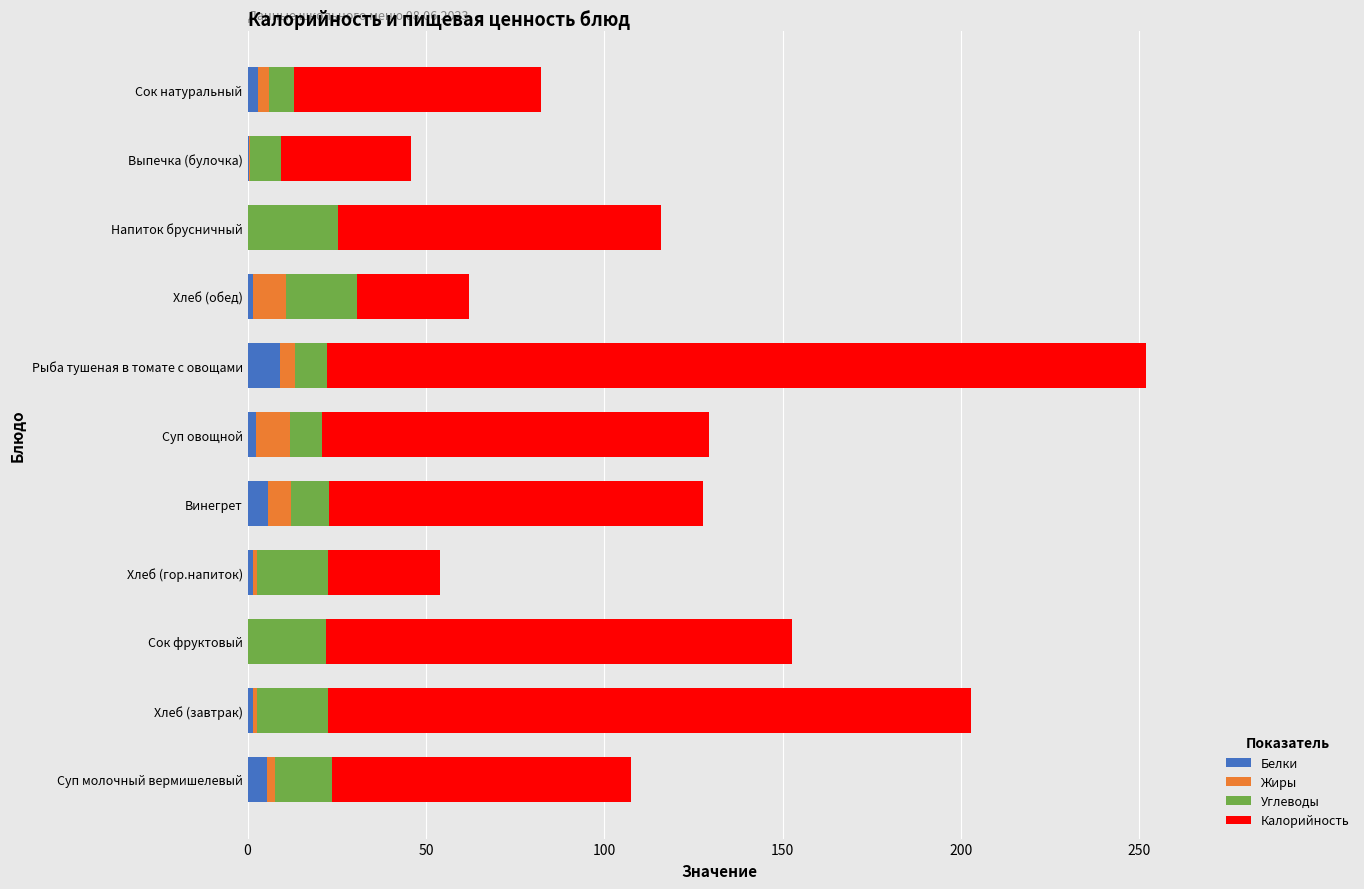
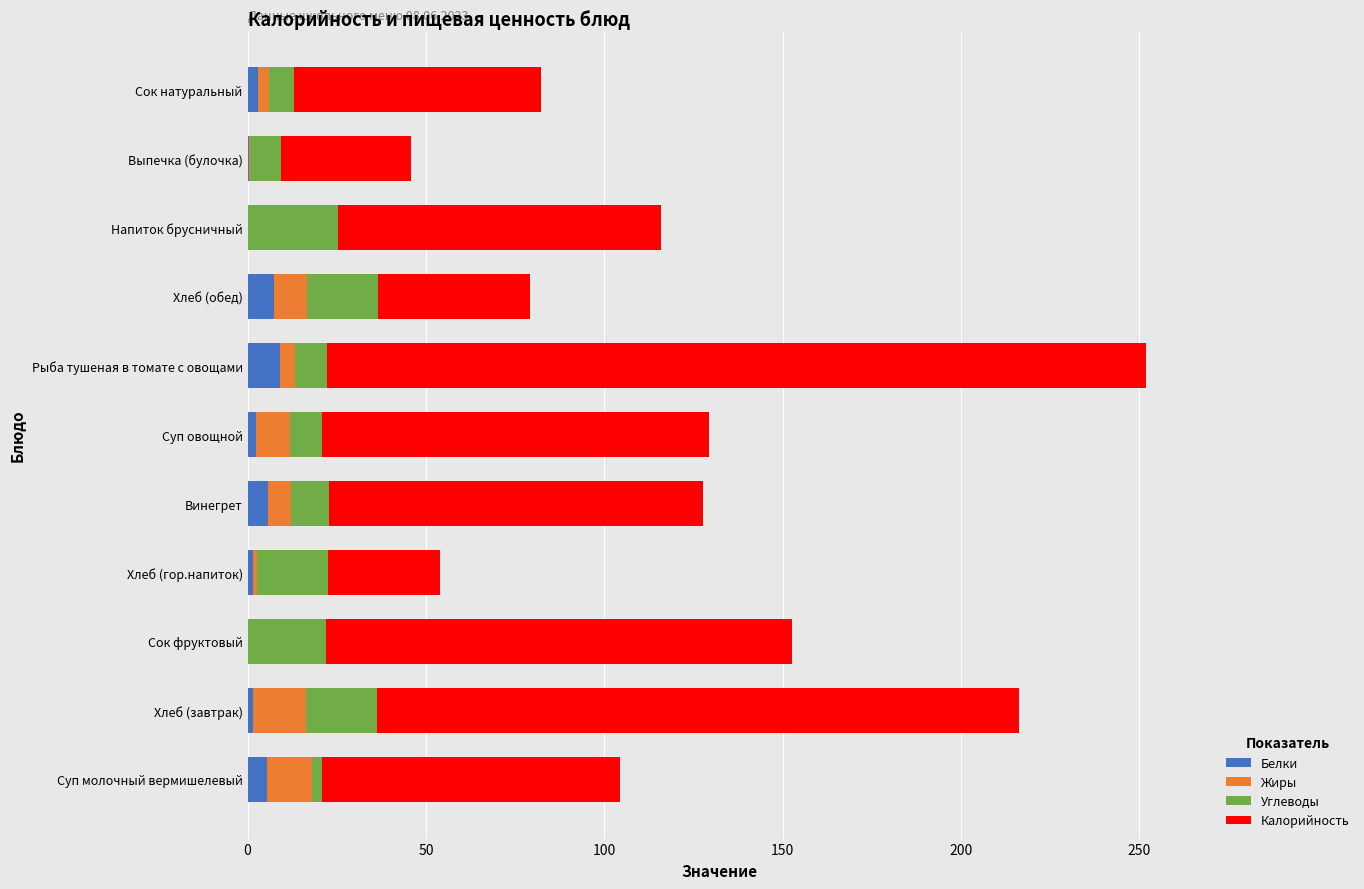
  {
    "Белки": {
      "Сок натуральный": 3,
-     "Хлеб (обед)": 2,
+     "Хлеб (обед)": 7,
      "Рыба тушеная в томате с овощами": 9,
      "Суп овощной": 3,
      "Винегрет": 6,
      "Хлеб (гор.напиток)": 2,
      "Сок фруктовый": 0,
      "Хлеб (завтрак)": 2,
      "Суп молочный вермишелевый": 5
    },
    "Жиры": {
      "Сок натуральный": 3,
      "Напиток брусничный": 0,
      "Хлеб (обед)": 9,
      "Рыба тушеная в томате с овощами": 4,
      "Суп овощной": 10,
      "Винегрет": 6,
      "Хлеб (гор.напиток)": 1,
      "Сок фруктовый": 0,
-     "Хлеб (завтрак)": 1,
-     "Суп молочный вермишелевый": 2
+     "Хлеб (завтрак)": 15,
+     "Суп молочный вермишелевый": 13
    },
    "Углеводы": {
      "Сок натуральный": 7,
      "Выпечка (булочка)": 9,
      "Напиток брусничный": 25,
      "Хлеб (обед)": 20,
      "Рыба тушеная в томате с овощами": 9,
      "Суп овощной": 9,
      "Винегрет": 10,
      "Хлеб (гор.напиток)": 20,
      "Сок фруктовый": 22,
      "Хлеб (завтрак)": 20,
-     "Суп молочный вермишелевый": 16
+     "Суп молочный вермишелевый": 3
    },
    "Калорийность": {
      "Сок натуральный": 69,
      "Выпечка (булочка)": 37,
      "Напиток брусничный": 91,
-     "Хлеб (обед)": 31,
+     "Хлеб (обед)": 43,
      "Рыба тушеная в томате с овощами": 230,
      "Суп овощной": 108,
      "Винегрет": 105,
      "Хлеб (гор.напиток)": 31,
      "Сок фруктовый": 131,
      "Хлеб (завтрак)": 180,
      "Суп молочный вермишелевый": 84
    }
  }
